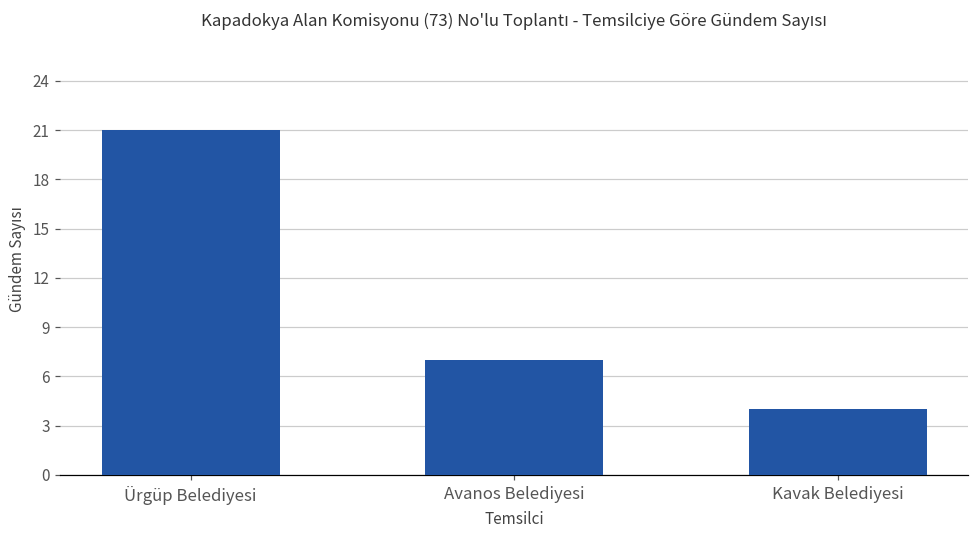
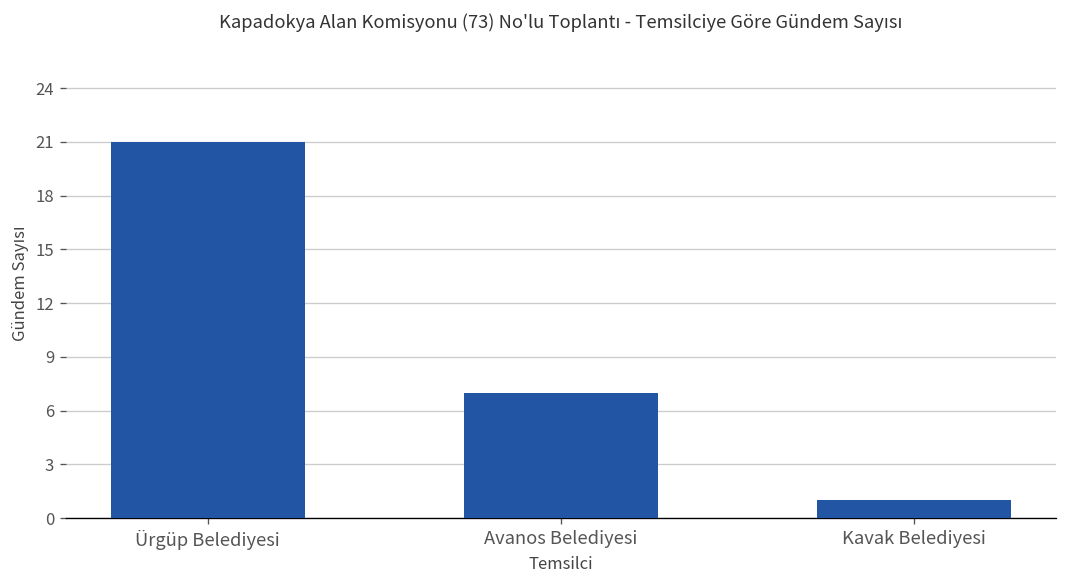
  {
    "Ürgüp Belediyesi": 21,
    "Avanos Belediyesi": 7,
-   "Kavak Belediyesi": 4
+   "Kavak Belediyesi": 1
  }
